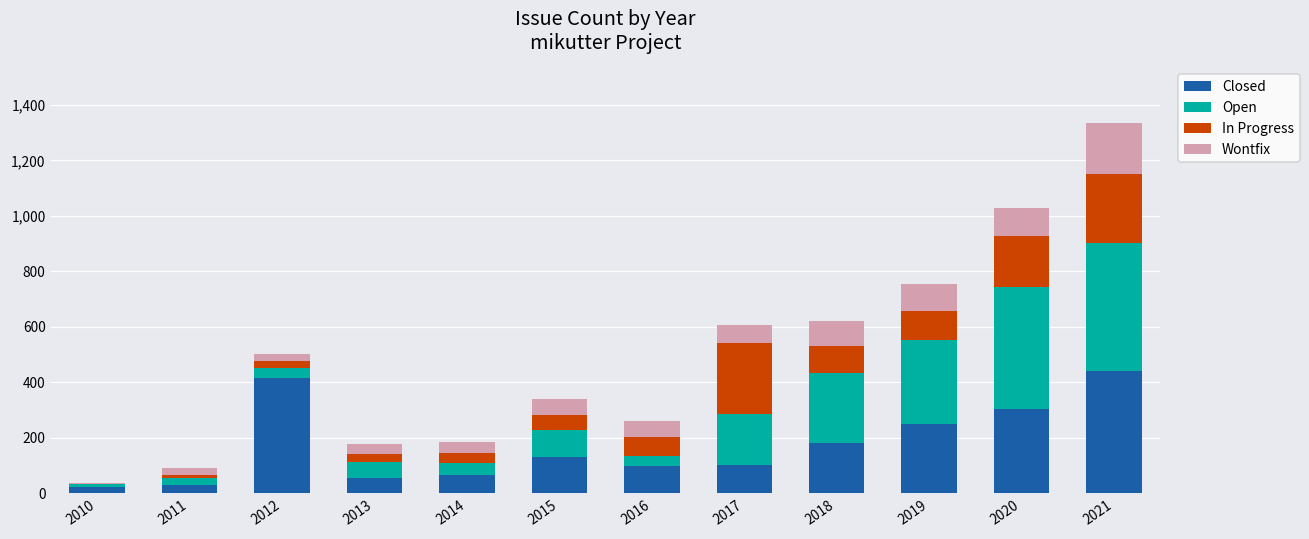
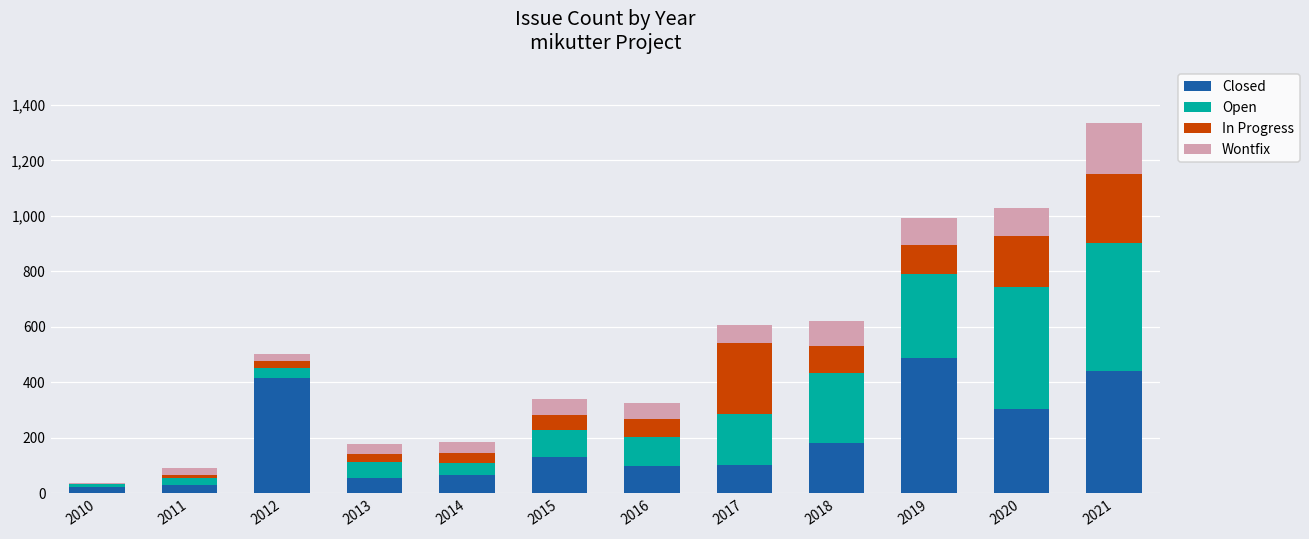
  {
    "Closed": {
      "2010": 20,
      "2011": 30,
      "2012": 410,
      "2013": 60,
      "2014": 70,
      "2015": 130,
      "2016": 100,
      "2017": 100,
      "2018": 180,
-     "2019": 250,
+     "2019": 490,
      "2020": 300,
      "2021": 440
    },
    "Open": {
      "2010": 10,
      "2011": 30,
      "2012": 40,
      "2013": 60,
      "2014": 40,
      "2015": 100,
-     "2016": 40,
+     "2016": 100,
      "2017": 180,
      "2018": 250,
      "2019": 300,
      "2020": 440,
      "2021": 460
    },
    "In Progress": {
      "2011": 10,
      "2012": 20,
      "2013": 30,
      "2014": 40,
      "2015": 60,
      "2016": 70,
      "2017": 260,
      "2018": 100,
      "2019": 100,
      "2020": 180,
      "2021": 250
    },
    "Wontfix": {
      "2011": 20,
      "2012": 30,
      "2013": 40,
      "2014": 40,
      "2015": 60,
      "2016": 60,
      "2017": 70,
      "2018": 90,
      "2019": 100,
      "2020": 100,
      "2021": 180
    }
  }
